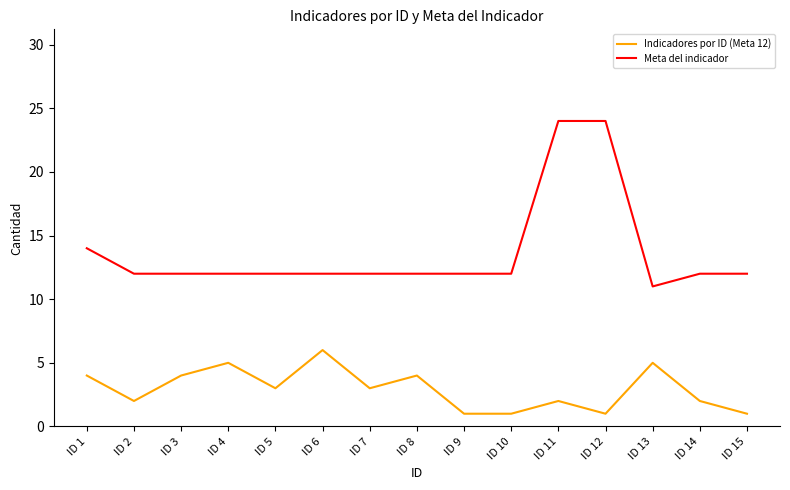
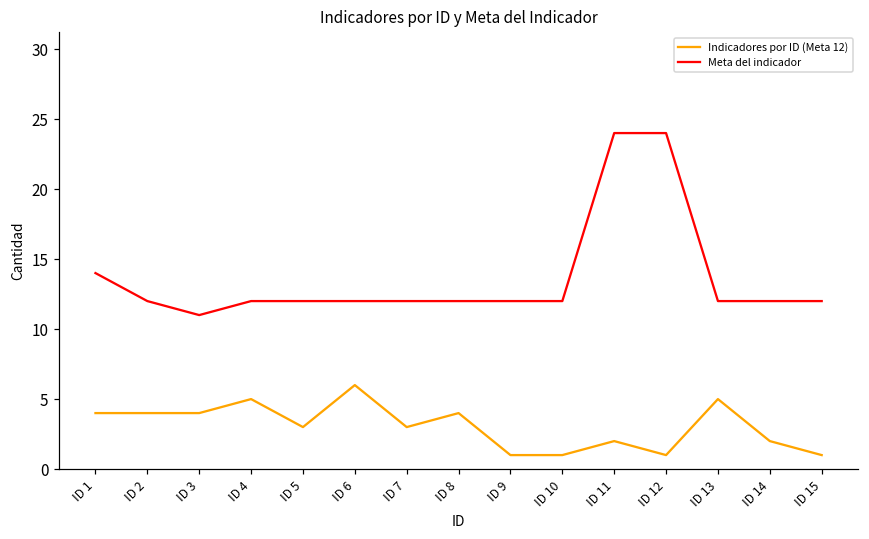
  {
    "Indicadores por ID (Meta 12)": {
      "ID 1": 4,
-     "ID 2": 2,
+     "ID 2": 4,
      "ID 3": 4,
      "ID 4": 5,
      "ID 5": 3,
      "ID 6": 6,
      "ID 7": 3,
      "ID 8": 4,
      "ID 9": 1,
      "ID 10": 1,
      "ID 11": 2,
      "ID 12": 1,
      "ID 13": 5,
      "ID 14": 2,
      "ID 15": 1
    },
    "Meta del indicador": {
      "ID 1": 14,
      "ID 2": 12,
-     "ID 3": 12,
+     "ID 3": 11,
      "ID 4": 12,
      "ID 5": 12,
      "ID 6": 12,
      "ID 7": 12,
      "ID 8": 12,
      "ID 9": 12,
      "ID 10": 12,
      "ID 11": 24,
      "ID 12": 24,
-     "ID 13": 11,
+     "ID 13": 12,
      "ID 14": 12,
      "ID 15": 12
    }
  }
